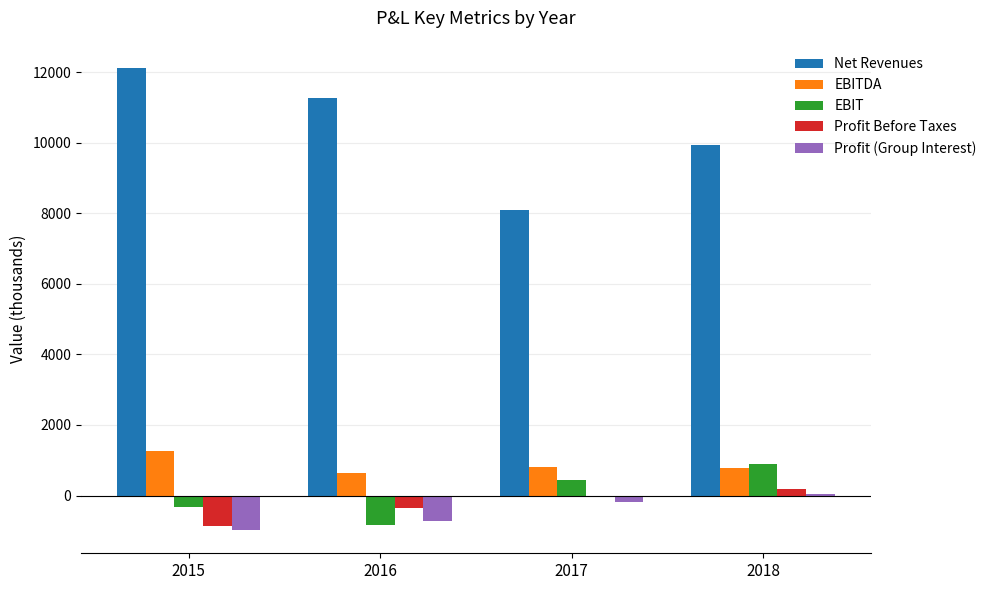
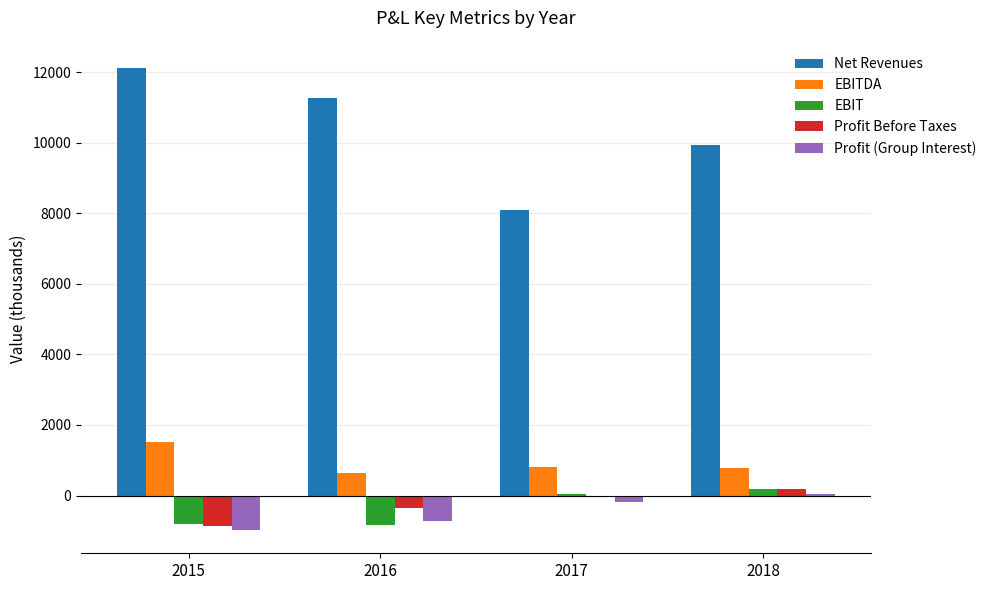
  {
    "Net Revenues": {
      "2015": 12100,
      "2016": 11300,
      "2017": 8100,
      "2018": 9900
    },
    "EBITDA": {
-     "2015": 1300,
+     "2015": 1500,
      "2016": 700,
      "2017": 800,
      "2018": 800
    },
    "EBIT": {
-     "2015": -300,
+     "2015": -800,
      "2016": -800,
-     "2017": 500,
-     "2018": 900
+     "2017": 0,
+     "2018": 200
    },
    "Profit Before Taxes": {
      "2015": -900,
      "2016": -300,
      "2018": 200
    },
    "Profit (Group Interest)": {
      "2015": -1000,
      "2016": -700,
      "2017": -200
    }
  }
